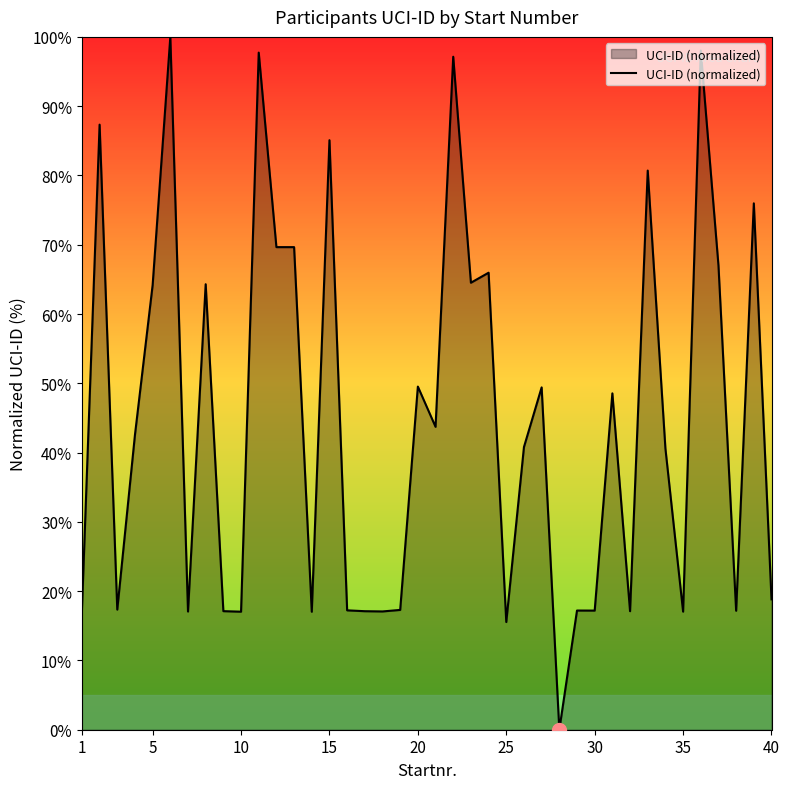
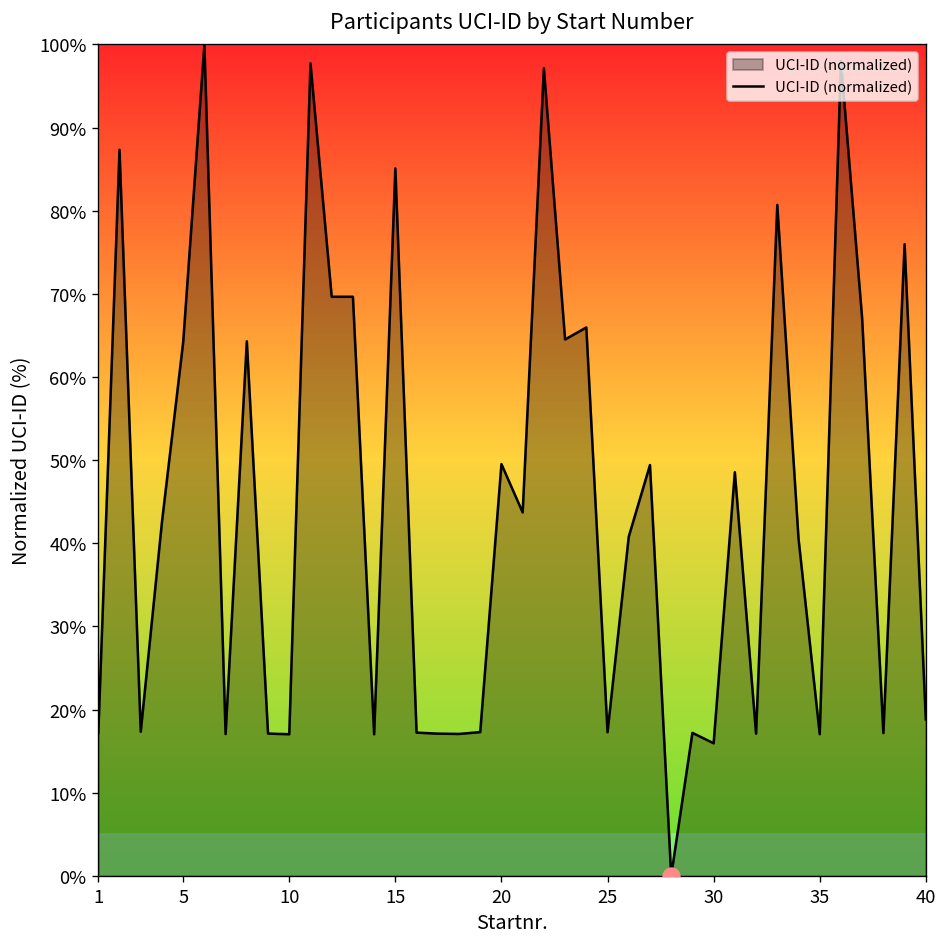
  {
    "UCI-ID (normalized)": {
      "1": "17%",
      "5": "64%",
      "10": "17%",
      "15": "85%",
      "20": "50%",
-     "25": "16%",
-     "30": "17%",
+     "25": "17%",
+     "30": "16%",
      "35": "17%",
      "40": "19%"
    }
  }
